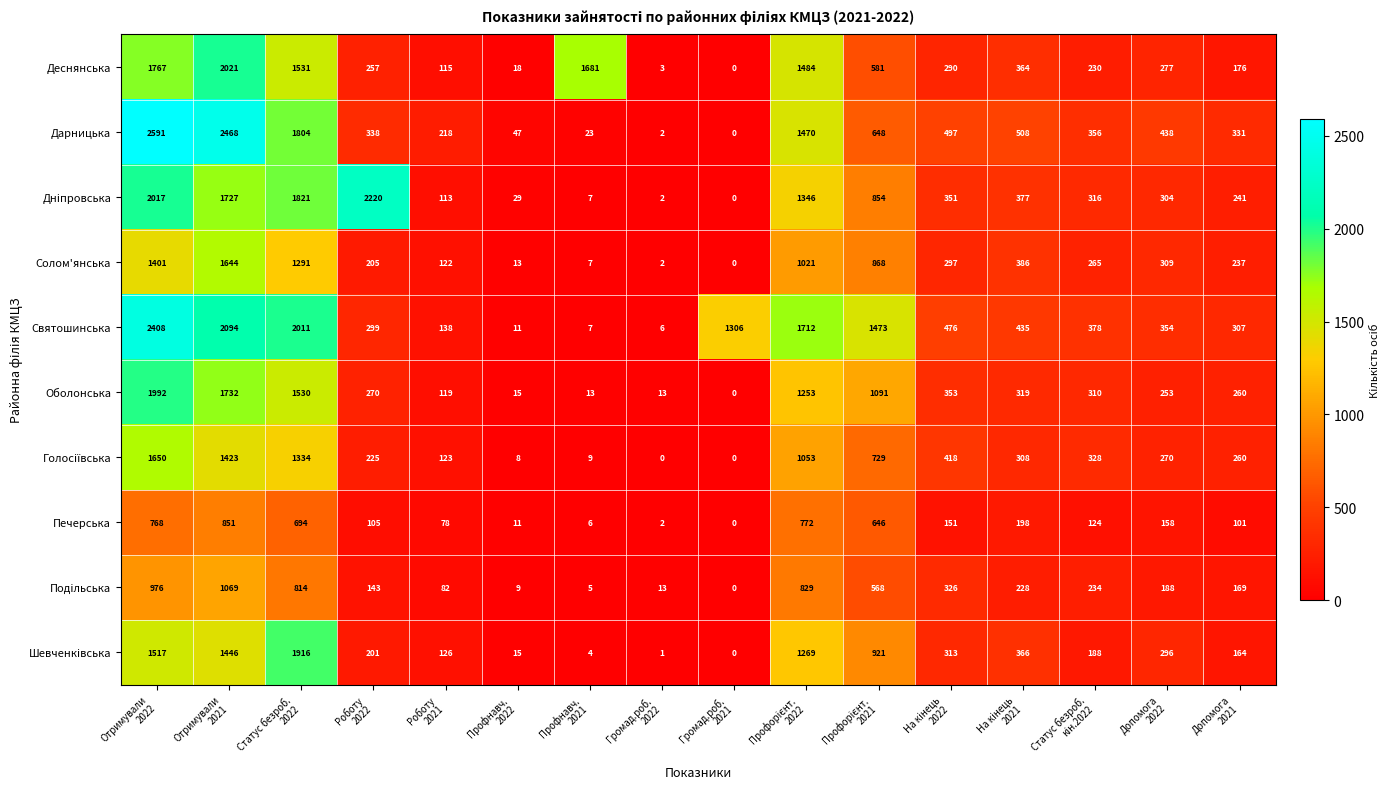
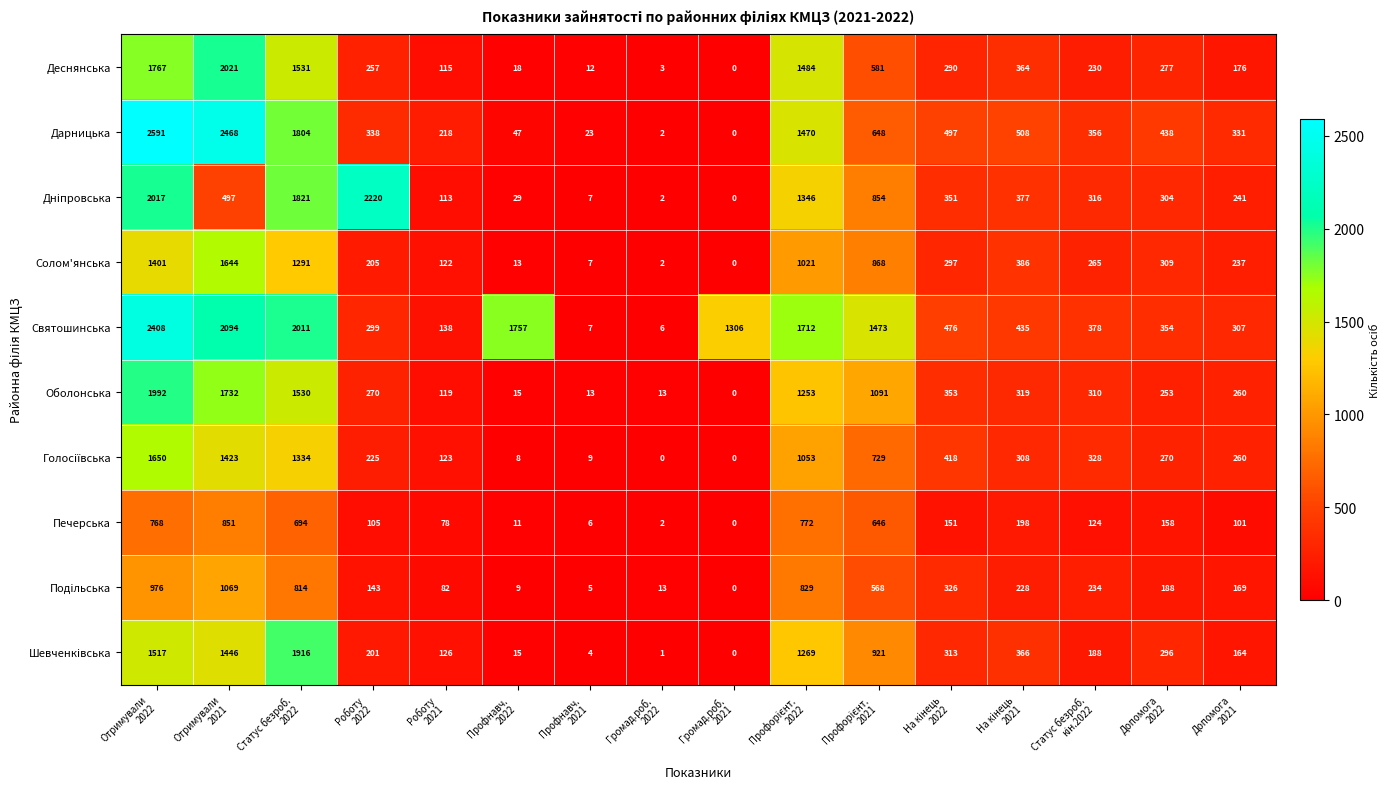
  {
    "Деснянська": {
      "Отримували 2022": 1767,
      "Отримували 2021": 2021,
      "Статус безроб. 2022": 1531,
      "Роботу 2022": 257,
      "Роботу 2021": 115,
      "Профнавч. 2022": 18,
-     "Профнавч. 2021": 1681,
+     "Профнавч. 2021": 12,
      "Громад.роб. 2022": 3,
      "Громад.роб. 2021": 0,
      "Профорієнт. 2022": 1484,
      "Профорієнт. 2021": 581,
      "На кінець 2022": 290,
      "На кінець 2021": 364,
      "Статус безроб. кін.2022": 230,
      "Допомога 2022": 277,
      "Допомога 2021": 176
    },
    "Дарницька": {
      "Отримували 2022": 2591,
      "Отримували 2021": 2468,
      "Статус безроб. 2022": 1804,
      "Роботу 2022": 338,
      "Роботу 2021": 218,
      "Профнавч. 2022": 47,
      "Профнавч. 2021": 23,
      "Громад.роб. 2022": 2,
      "Громад.роб. 2021": 0,
      "Профорієнт. 2022": 1470,
      "Профорієнт. 2021": 648,
      "На кінець 2022": 497,
      "На кінець 2021": 508,
      "Статус безроб. кін.2022": 356,
      "Допомога 2022": 438,
      "Допомога 2021": 331
    },
    "Дніпровська": {
      "Отримували 2022": 2017,
-     "Отримували 2021": 1727,
+     "Отримували 2021": 497,
      "Статус безроб. 2022": 1821,
      "Роботу 2022": 2220,
      "Роботу 2021": 113,
      "Профнавч. 2022": 29,
      "Профнавч. 2021": 7,
      "Громад.роб. 2022": 2,
      "Громад.роб. 2021": 0,
      "Профорієнт. 2022": 1346,
      "Профорієнт. 2021": 854,
      "На кінець 2022": 351,
      "На кінець 2021": 377,
      "Статус безроб. кін.2022": 316,
      "Допомога 2022": 304,
      "Допомога 2021": 241
    },
    "Солом'янська": {
      "Отримували 2022": 1401,
      "Отримували 2021": 1644,
      "Статус безроб. 2022": 1291,
      "Роботу 2022": 205,
      "Роботу 2021": 122,
      "Профнавч. 2022": 13,
      "Профнавч. 2021": 7,
      "Громад.роб. 2022": 2,
      "Громад.роб. 2021": 0,
      "Профорієнт. 2022": 1021,
      "Профорієнт. 2021": 868,
      "На кінець 2022": 297,
      "На кінець 2021": 386,
      "Статус безроб. кін.2022": 265,
      "Допомога 2022": 309,
      "Допомога 2021": 237
    },
    "Святошинська": {
      "Отримували 2022": 2408,
      "Отримували 2021": 2094,
      "Статус безроб. 2022": 2011,
      "Роботу 2022": 299,
      "Роботу 2021": 138,
-     "Профнавч. 2022": 11,
+     "Профнавч. 2022": 1757,
      "Профнавч. 2021": 7,
      "Громад.роб. 2022": 6,
      "Громад.роб. 2021": 1306,
      "Профорієнт. 2022": 1712,
      "Профорієнт. 2021": 1473,
      "На кінець 2022": 476,
      "На кінець 2021": 435,
      "Статус безроб. кін.2022": 378,
      "Допомога 2022": 354,
      "Допомога 2021": 307
    },
    "Оболонська": {
      "Отримували 2022": 1992,
      "Отримували 2021": 1732,
      "Статус безроб. 2022": 1530,
      "Роботу 2022": 270,
      "Роботу 2021": 119,
      "Профнавч. 2022": 15,
      "Профнавч. 2021": 13,
      "Громад.роб. 2022": 13,
      "Громад.роб. 2021": 0,
      "Профорієнт. 2022": 1253,
      "Профорієнт. 2021": 1091,
      "На кінець 2022": 353,
      "На кінець 2021": 319,
      "Статус безроб. кін.2022": 310,
      "Допомога 2022": 253,
      "Допомога 2021": 260
    },
    "Голосіївська": {
      "Отримували 2022": 1650,
      "Отримували 2021": 1423,
      "Статус безроб. 2022": 1334,
      "Роботу 2022": 225,
      "Роботу 2021": 123,
      "Профнавч. 2022": 8,
      "Профнавч. 2021": 9,
      "Громад.роб. 2022": 0,
      "Громад.роб. 2021": 0,
      "Профорієнт. 2022": 1053,
      "Профорієнт. 2021": 729,
      "На кінець 2022": 418,
      "На кінець 2021": 308,
      "Статус безроб. кін.2022": 328,
      "Допомога 2022": 270,
      "Допомога 2021": 260
    },
    "Печерська": {
      "Отримували 2022": 768,
      "Отримували 2021": 851,
      "Статус безроб. 2022": 694,
      "Роботу 2022": 105,
      "Роботу 2021": 78,
      "Профнавч. 2022": 11,
      "Профнавч. 2021": 6,
      "Громад.роб. 2022": 2,
      "Громад.роб. 2021": 0,
      "Профорієнт. 2022": 772,
      "Профорієнт. 2021": 646,
      "На кінець 2022": 151,
      "На кінець 2021": 198,
      "Статус безроб. кін.2022": 124,
      "Допомога 2022": 158,
      "Допомога 2021": 101
    },
    "Подільська": {
      "Отримували 2022": 976,
      "Отримували 2021": 1069,
      "Статус безроб. 2022": 814,
      "Роботу 2022": 143,
      "Роботу 2021": 82,
      "Профнавч. 2022": 9,
      "Профнавч. 2021": 5,
      "Громад.роб. 2022": 13,
      "Громад.роб. 2021": 0,
      "Профорієнт. 2022": 829,
      "Профорієнт. 2021": 568,
      "На кінець 2022": 326,
      "На кінець 2021": 228,
      "Статус безроб. кін.2022": 234,
      "Допомога 2022": 188,
      "Допомога 2021": 169
    },
    "Шевченківська": {
      "Отримували 2022": 1517,
      "Отримували 2021": 1446,
      "Статус безроб. 2022": 1916,
      "Роботу 2022": 201,
      "Роботу 2021": 126,
      "Профнавч. 2022": 15,
      "Профнавч. 2021": 4,
      "Громад.роб. 2022": 1,
      "Громад.роб. 2021": 0,
      "Профорієнт. 2022": 1269,
      "Профорієнт. 2021": 921,
      "На кінець 2022": 313,
      "На кінець 2021": 366,
      "Статус безроб. кін.2022": 188,
      "Допомога 2022": 296,
      "Допомога 2021": 164
    }
  }
